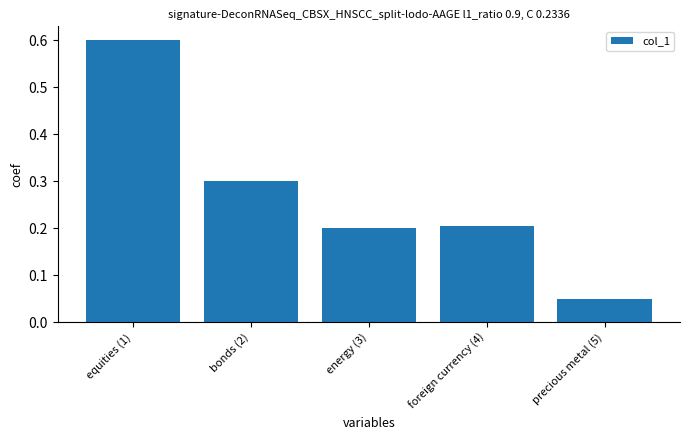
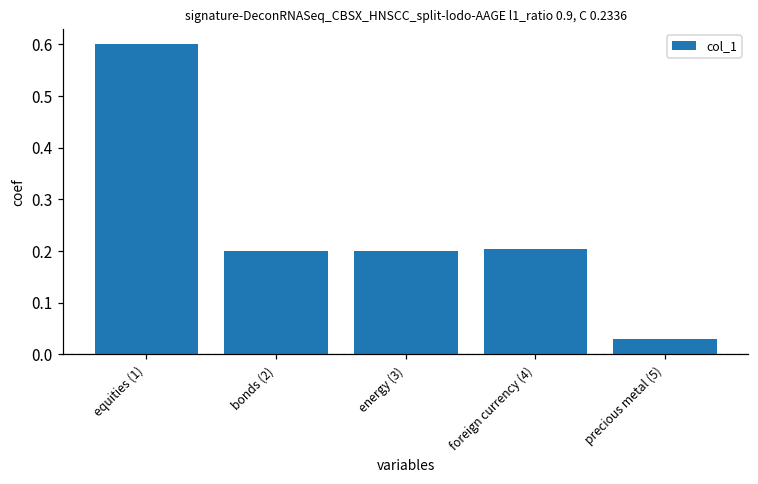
  {
    "equities (1)": 0.60,
-   "bonds (2)": 0.3,
+   "bonds (2)": 0.2,
    "energy (3)": 0.20,
    "foreign currency (4)": 0.20,
-   "precious metal (5)": 0.05
+   "precious metal (5)": 0.03
  }
